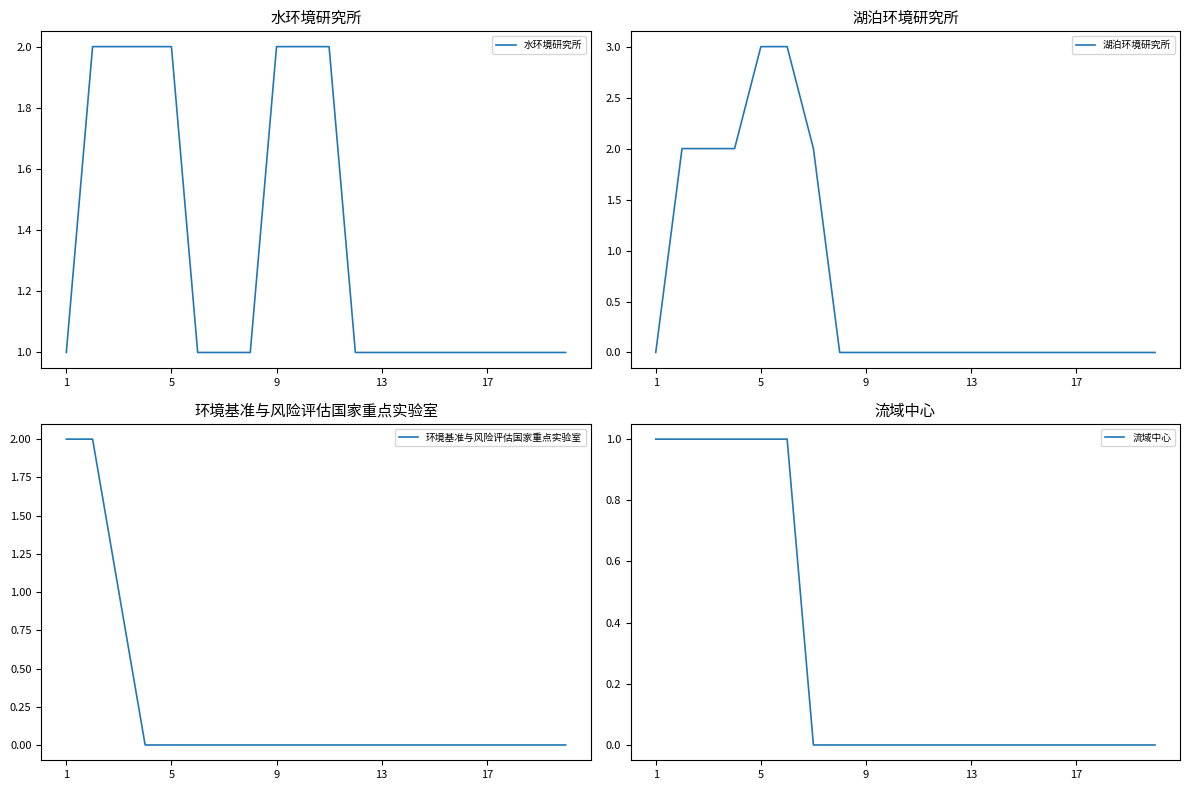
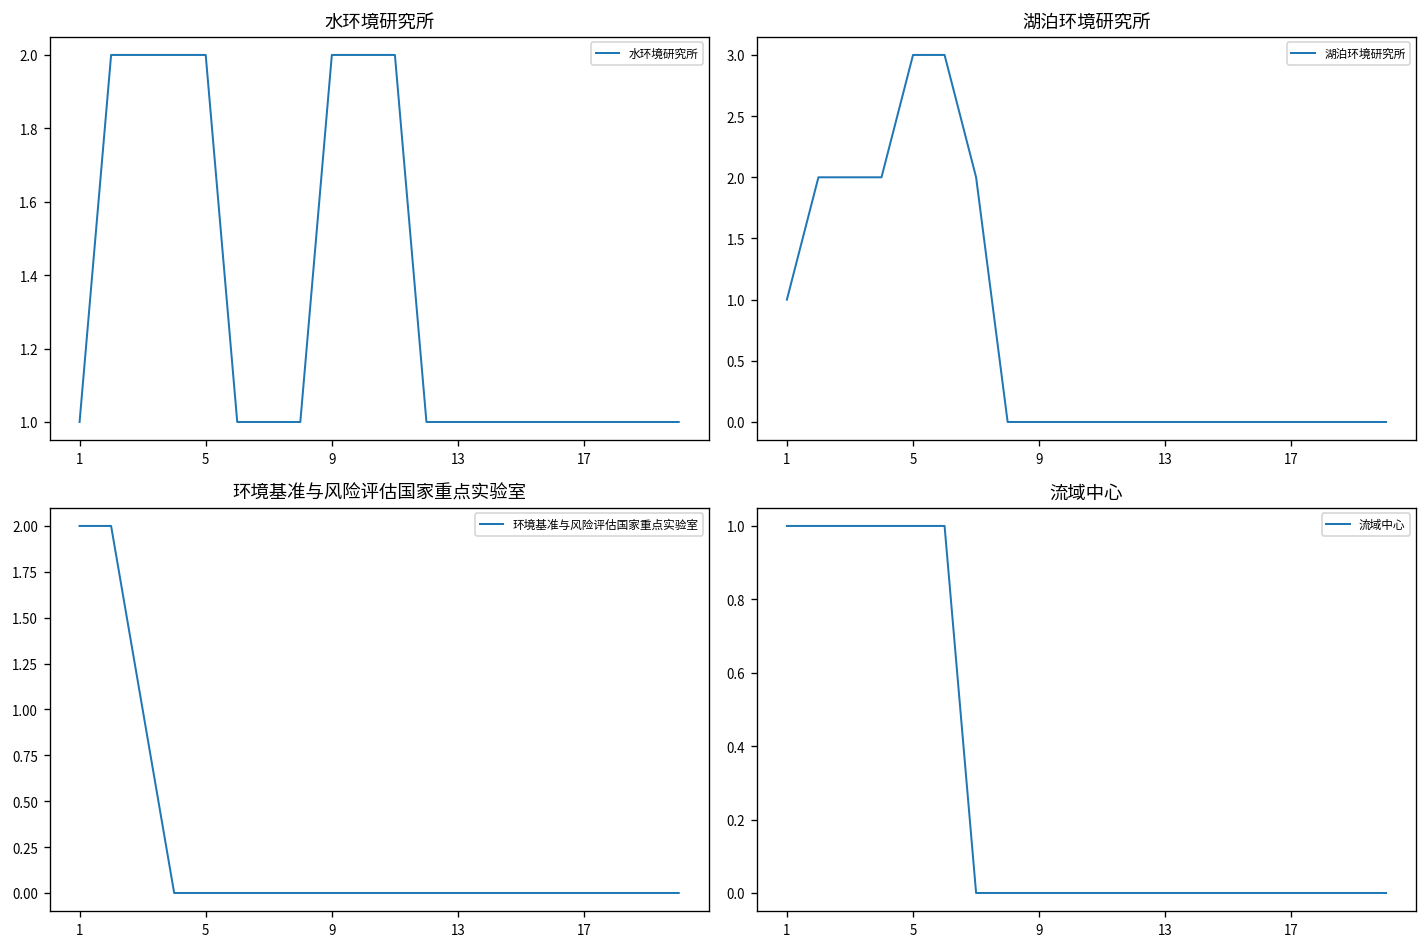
  {
    "水环境研究所": {
      "1": 1.00,
      "5": 2.00,
      "9": 2.00,
      "13": 1.00,
      "17": 1.00
    },
    "湖泊环境研究所": {
-     "1": 0,
+     "1": 1,
      "5": 3,
      "9": 0,
      "13": 0,
      "17": 0
    },
    "环境基准与风险评估国家重点实验室": {
      "1": 2.00,
      "5": 0.00,
      "9": 0.00,
      "13": 0.00,
      "17": 0.00
    },
    "流域中心": {
      "1": 1.00,
      "5": 1.00,
      "9": 0.00,
      "13": 0.00,
      "17": 0.00
    }
  }
